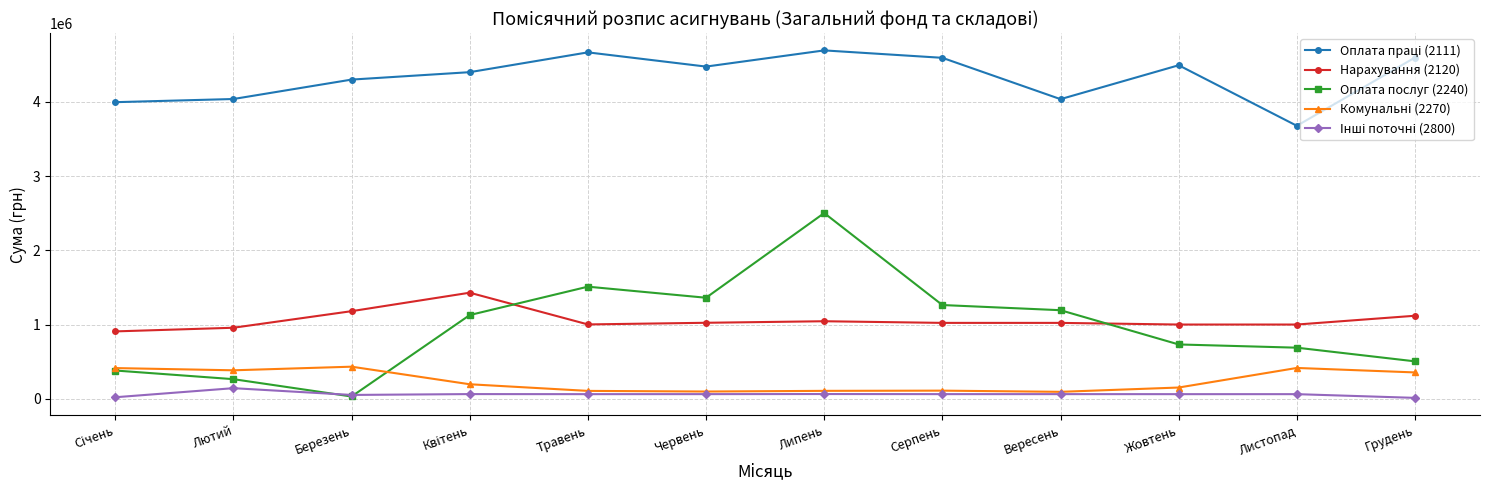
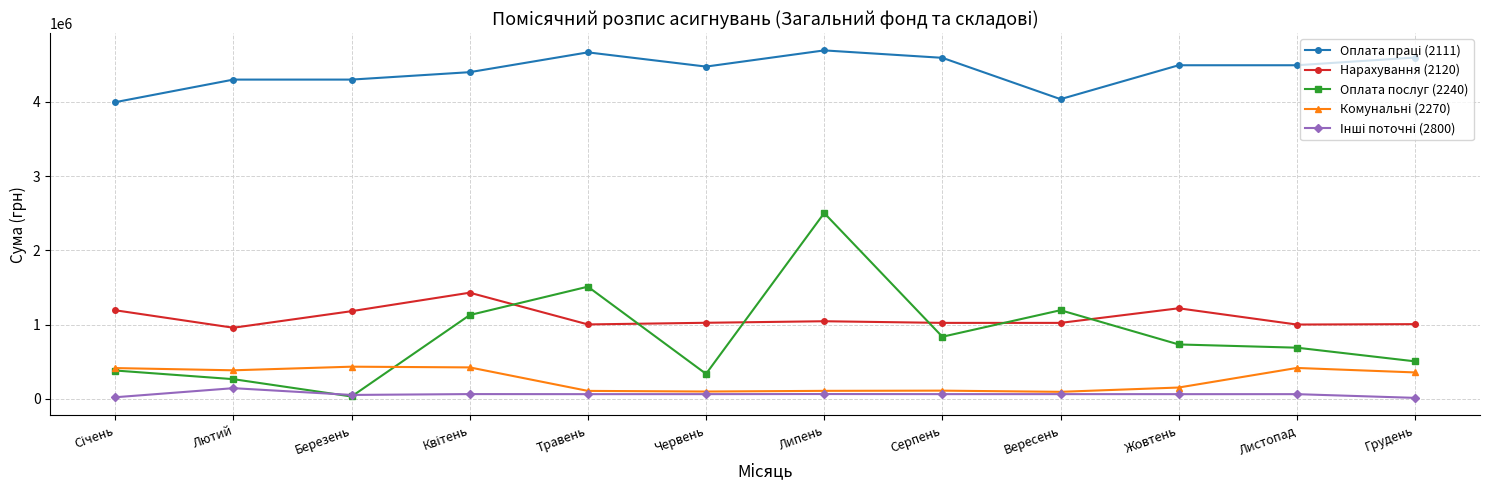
  {
    "Оплата праці (2111)": {
      "Січень": 4000000,
-     "Лютий": 4000000,
+     "Лютий": 4300000,
      "Березень": 4300000,
      "Квітень": 4400000,
      "Травень": 4700000,
      "Червень": 4500000,
      "Липень": 4700000,
      "Серпень": 4600000,
      "Вересень": 4000000,
      "Жовтень": 4500000,
-     "Листопад": 3700000
+     "Листопад": 4500000
    },
    "Нарахування (2120)": {
-     "Січень": 900000,
+     "Січень": 1200000,
      "Лютий": 1000000,
      "Березень": 1200000,
      "Квітень": 1400000,
      "Травень": 1000000,
      "Червень": 1000000,
      "Липень": 1000000,
      "Серпень": 1000000,
      "Вересень": 1000000,
-     "Жовтень": 1000000,
+     "Жовтень": 1200000,
      "Листопад": 1000000,
-     "Грудень": 1100000
+     "Грудень": 1000000
    },
    "Оплата послуг (2240)": {
      "Лютий": 300000,
      "Квітень": 1100000,
      "Травень": 1500000,
-     "Червень": 1400000,
+     "Червень": 300000,
      "Липень": 2500000,
-     "Серпень": 1300000,
+     "Серпень": 800000,
      "Вересень": 1200000,
      "Жовтень": 700000,
      "Листопад": 700000,
      "Грудень": 500000
    },
    "Комунальні (2270)": {
      "Лютий": 400000,
      "Березень": 400000,
-     "Квітень": 200000,
+     "Квітень": 400000,
      "Травень": 100000,
      "Червень": 100000,
      "Липень": 100000,
      "Серпень": 100000,
      "Жовтень": 200000,
      "Листопад": 400000,
      "Грудень": 400000
    },
    "Інші поточні (2800)": {
      "Січень": 0,
      "Лютий": 100000,
      "Квітень": 100000,
      "Травень": 100000,
      "Червень": 100000,
      "Липень": 100000,
      "Серпень": 100000,
      "Жовтень": 100000,
      "Листопад": 100000,
      "Грудень": 0
    }
  }
